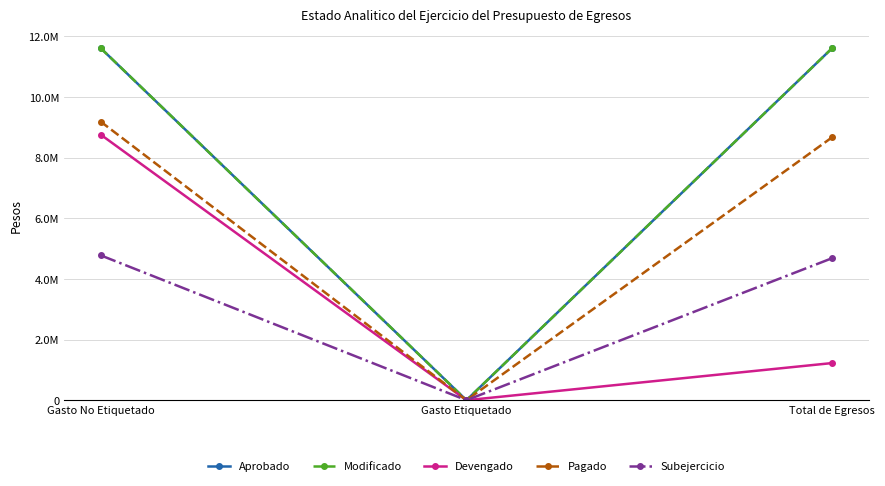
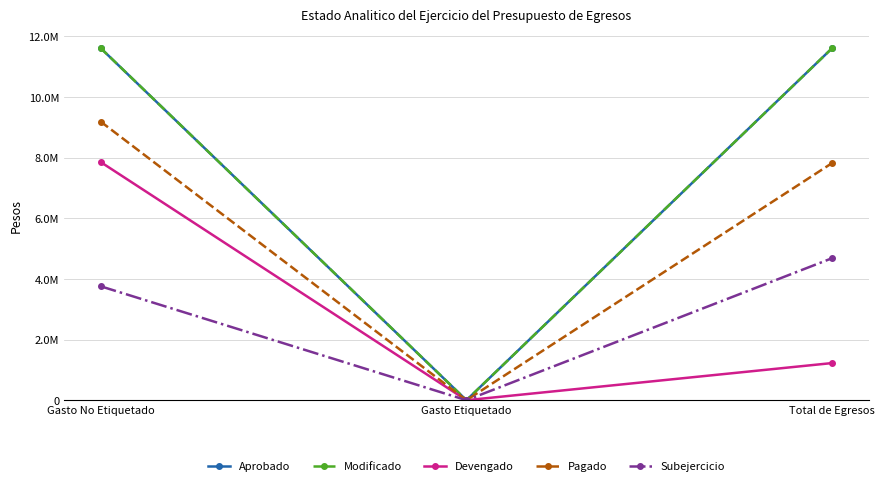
  {
    "Modificado": {
      "Gasto No Etiquetado": 11600000,
      "Total de Egresos": 11600000
    },
    "Devengado": {
-     "Gasto No Etiquetado": 8800000,
+     "Gasto No Etiquetado": 7900000,
      "Total de Egresos": 1200000
    },
    "Pagado": {
      "Gasto No Etiquetado": 9200000,
-     "Total de Egresos": 8700000
+     "Total de Egresos": 7800000
    },
    "Subejercicio": {
-     "Gasto No Etiquetado": 4800000,
+     "Gasto No Etiquetado": 3800000,
      "Total de Egresos": 4700000
    }
  }
